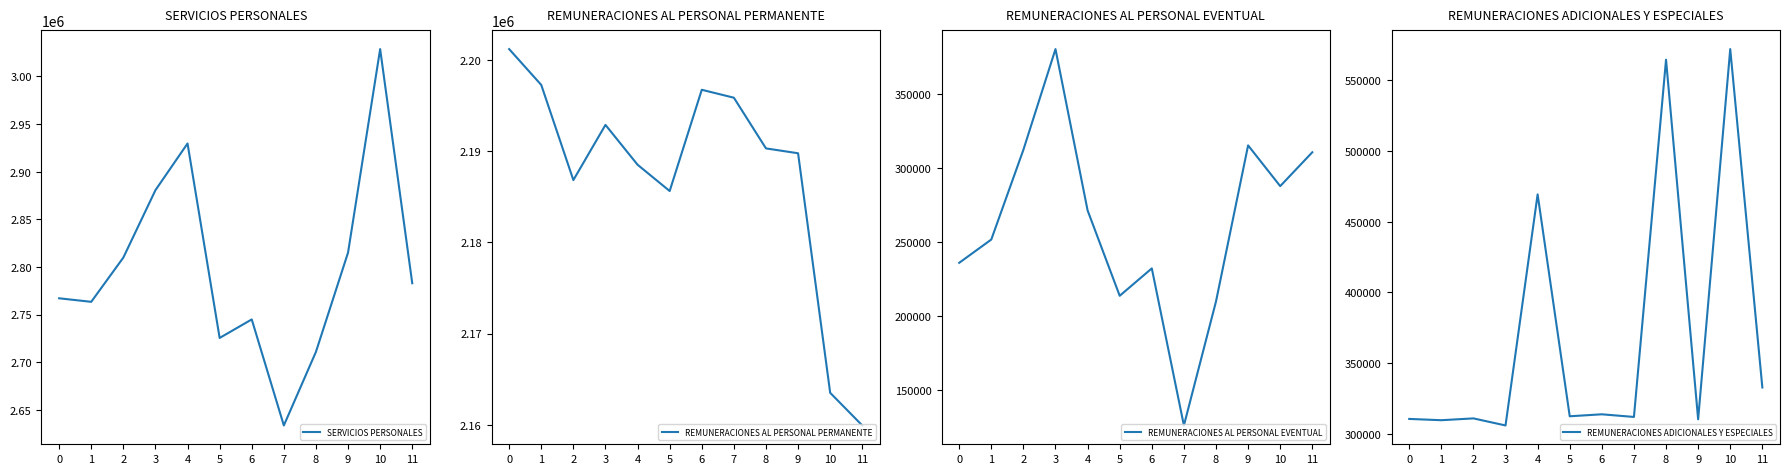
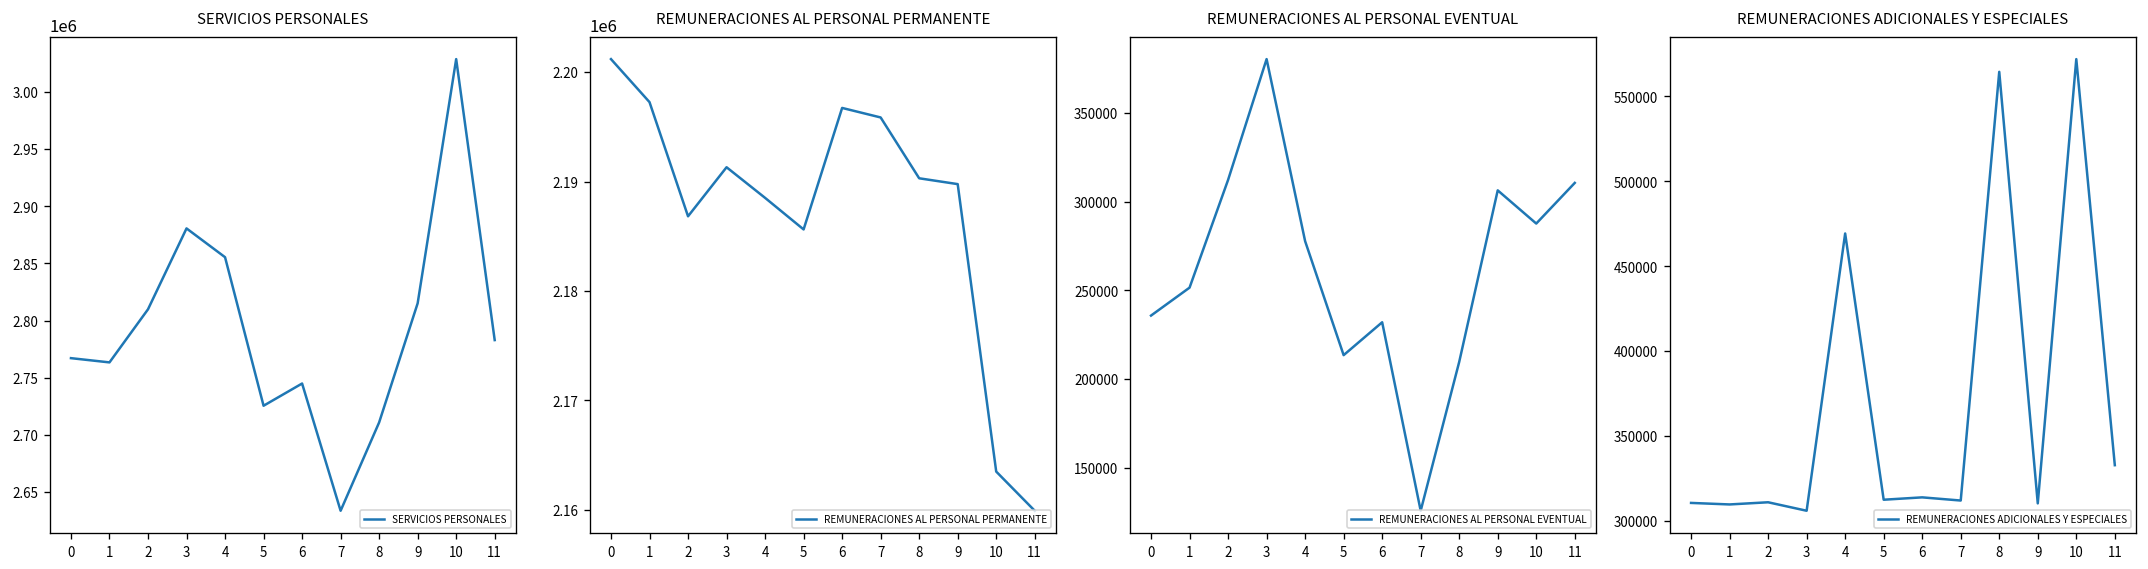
  {
    "SERVICIOS PERSONALES": {
      "0": 2770000,
      "1": 2760000,
      "2": 2810000,
      "3": 2880000,
-     "4": 2930000,
+     "4": 2860000,
      "5": 2730000,
      "6": 2740000,
      "7": 2630000,
      "8": 2710000,
      "9": 2820000,
      "10": 3030000,
      "11": 2780000
    },
    "REMUNERACIONES AL PERSONAL PERMANENTE": {
      "0": 2201000,
      "1": 2197000,
      "2": 2187000,
-     "3": 2193000,
+     "3": 2191000,
      "4": 2189000,
      "5": 2186000,
      "6": 2197000,
      "7": 2196000,
      "8": 2190000,
      "9": 2190000,
      "10": 2164000
    },
    "REMUNERACIONES AL PERSONAL EVENTUAL": {
      "0": 236000,
      "1": 252000,
      "2": 312000,
      "3": 380000,
-     "4": 271000,
+     "4": 278000,
      "5": 214000,
      "6": 232000,
      "8": 210000,
-     "9": 315000,
+     "9": 306000,
      "10": 288000,
      "11": 310000
    },
    "REMUNERACIONES ADICIONALES Y ESPECIALES": {
      "0": 311000,
      "1": 310000,
      "2": 311000,
      "3": 306000,
      "4": 469000,
      "5": 312000,
      "6": 314000,
      "7": 312000,
      "8": 565000,
      "9": 310000,
      "10": 572000,
      "11": 333000
    }
  }
